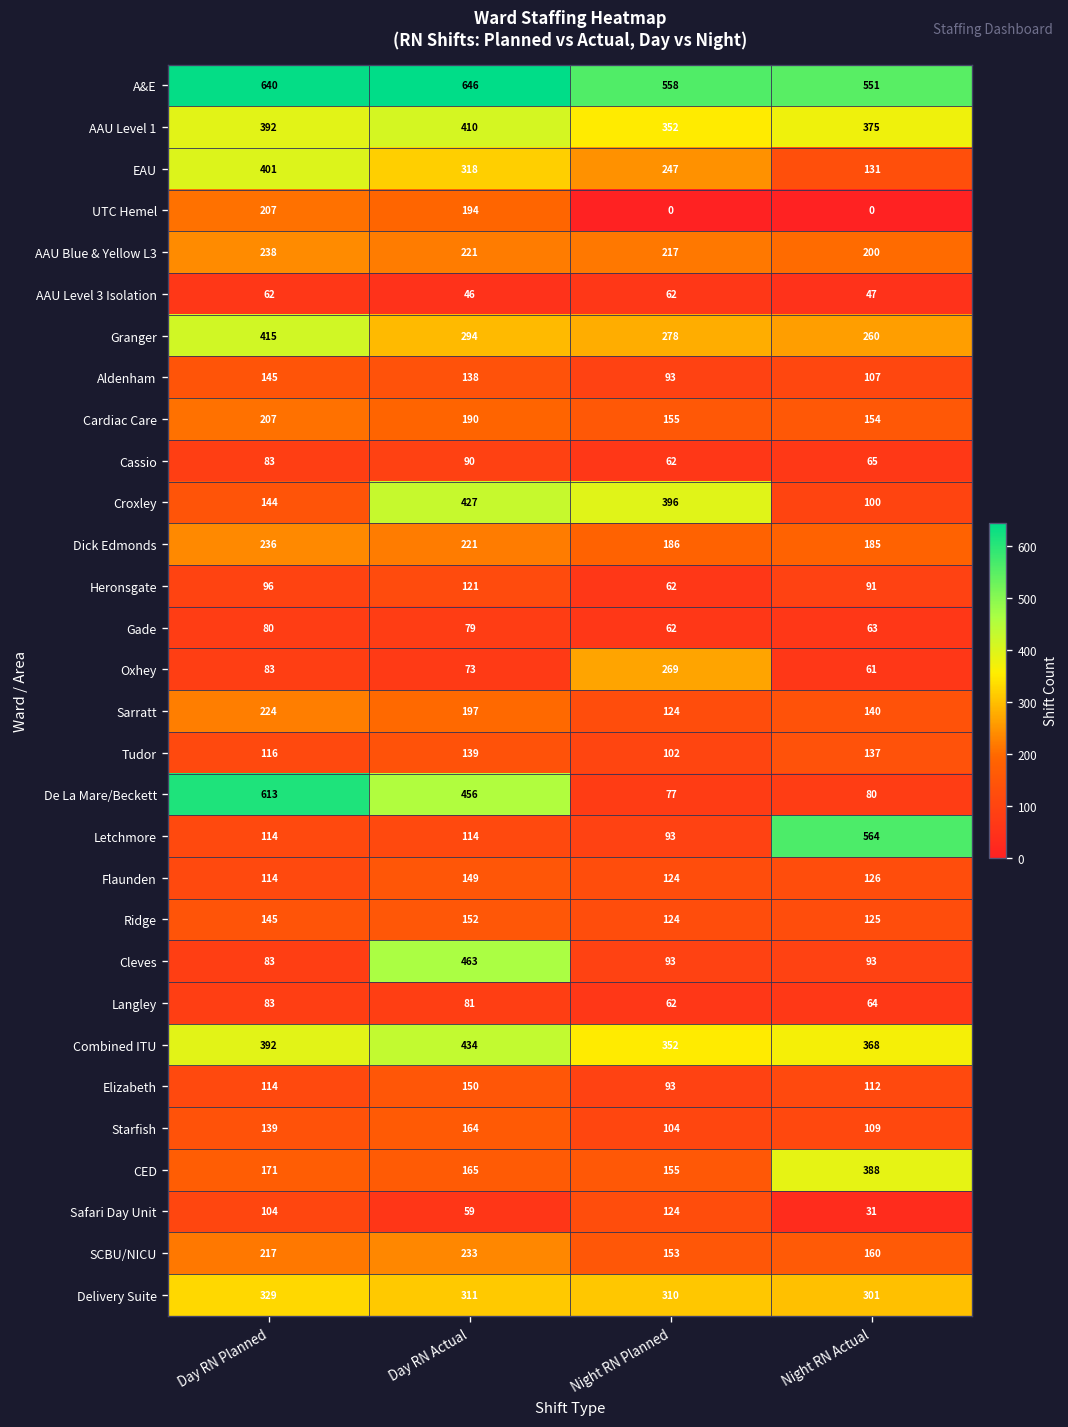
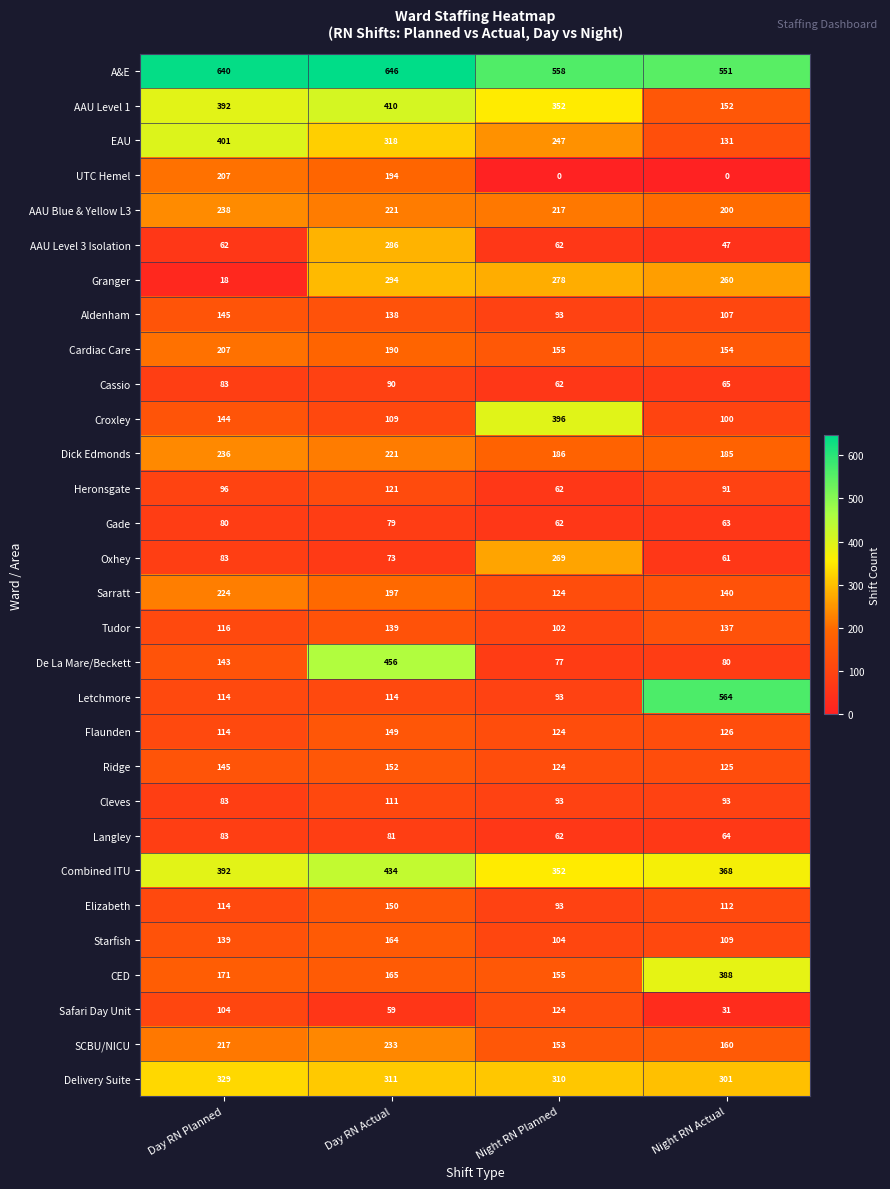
  {
    "A&E": {
      "Day RN Planned": 640,
      "Day RN Actual": 646,
      "Night RN Planned": 558,
      "Night RN Actual": 551
    },
    "AAU Level 1": {
      "Day RN Planned": 392,
      "Day RN Actual": 410,
      "Night RN Planned": 352,
-     "Night RN Actual": 375
+     "Night RN Actual": 152
    },
    "EAU": {
      "Day RN Planned": 401,
      "Day RN Actual": 318,
      "Night RN Planned": 247,
      "Night RN Actual": 131
    },
    "UTC Hemel": {
      "Day RN Planned": 207,
      "Day RN Actual": 194,
      "Night RN Planned": 0,
      "Night RN Actual": 0
    },
    "AAU Blue & Yellow L3": {
      "Day RN Planned": 238,
      "Day RN Actual": 221,
      "Night RN Planned": 217,
      "Night RN Actual": 200
    },
    "AAU Level 3 Isolation": {
      "Day RN Planned": 62,
-     "Day RN Actual": 46,
+     "Day RN Actual": 286,
      "Night RN Planned": 62,
      "Night RN Actual": 47
    },
    "Granger": {
-     "Day RN Planned": 415,
+     "Day RN Planned": 18,
      "Day RN Actual": 294,
      "Night RN Planned": 278,
      "Night RN Actual": 260
    },
    "Aldenham": {
      "Day RN Planned": 145,
      "Day RN Actual": 138,
      "Night RN Planned": 93,
      "Night RN Actual": 107
    },
    "Cardiac Care": {
      "Day RN Planned": 207,
      "Day RN Actual": 190,
      "Night RN Planned": 155,
      "Night RN Actual": 154
    },
    "Cassio": {
      "Day RN Planned": 83,
      "Day RN Actual": 90,
      "Night RN Planned": 62,
      "Night RN Actual": 65
    },
    "Croxley": {
      "Day RN Planned": 144,
-     "Day RN Actual": 427,
+     "Day RN Actual": 109,
      "Night RN Planned": 396,
      "Night RN Actual": 100
    },
    "Dick Edmonds": {
      "Day RN Planned": 236,
      "Day RN Actual": 221,
      "Night RN Planned": 186,
      "Night RN Actual": 185
    },
    "Heronsgate": {
      "Day RN Planned": 96,
      "Day RN Actual": 121,
      "Night RN Planned": 62,
      "Night RN Actual": 91
    },
    "Gade": {
      "Day RN Planned": 80,
      "Day RN Actual": 79,
      "Night RN Planned": 62,
      "Night RN Actual": 63
    },
    "Oxhey": {
      "Day RN Planned": 83,
      "Day RN Actual": 73,
      "Night RN Planned": 269,
      "Night RN Actual": 61
    },
    "Sarratt": {
      "Day RN Planned": 224,
      "Day RN Actual": 197,
      "Night RN Planned": 124,
      "Night RN Actual": 140
    },
    "Tudor": {
      "Day RN Planned": 116,
      "Day RN Actual": 139,
      "Night RN Planned": 102,
      "Night RN Actual": 137
    },
    "De La Mare/Beckett": {
-     "Day RN Planned": 613,
+     "Day RN Planned": 143,
      "Day RN Actual": 456,
      "Night RN Planned": 77,
      "Night RN Actual": 80
    },
    "Letchmore": {
      "Day RN Planned": 114,
      "Day RN Actual": 114,
      "Night RN Planned": 93,
      "Night RN Actual": 564
    },
    "Flaunden": {
      "Day RN Planned": 114,
      "Day RN Actual": 149,
      "Night RN Planned": 124,
      "Night RN Actual": 126
    },
    "Ridge": {
      "Day RN Planned": 145,
      "Day RN Actual": 152,
      "Night RN Planned": 124,
      "Night RN Actual": 125
    },
    "Cleves": {
      "Day RN Planned": 83,
-     "Day RN Actual": 463,
+     "Day RN Actual": 111,
      "Night RN Planned": 93,
      "Night RN Actual": 93
    },
    "Langley": {
      "Day RN Planned": 83,
      "Day RN Actual": 81,
      "Night RN Planned": 62,
      "Night RN Actual": 64
    },
    "Combined ITU": {
      "Day RN Planned": 392,
      "Day RN Actual": 434,
      "Night RN Planned": 352,
      "Night RN Actual": 368
    },
    "Elizabeth": {
      "Day RN Planned": 114,
      "Day RN Actual": 150,
      "Night RN Planned": 93,
      "Night RN Actual": 112
    },
    "Starfish": {
      "Day RN Planned": 139,
      "Day RN Actual": 164,
      "Night RN Planned": 104,
      "Night RN Actual": 109
    },
    "CED": {
      "Day RN Planned": 171,
      "Day RN Actual": 165,
      "Night RN Planned": 155,
      "Night RN Actual": 388
    },
    "Safari Day Unit": {
      "Day RN Planned": 104,
      "Day RN Actual": 59,
      "Night RN Planned": 124,
      "Night RN Actual": 31
    },
    "SCBU/NICU": {
      "Day RN Planned": 217,
      "Day RN Actual": 233,
      "Night RN Planned": 153,
      "Night RN Actual": 160
    },
    "Delivery Suite": {
      "Day RN Planned": 329,
      "Day RN Actual": 311,
      "Night RN Planned": 310,
      "Night RN Actual": 301
    }
  }
